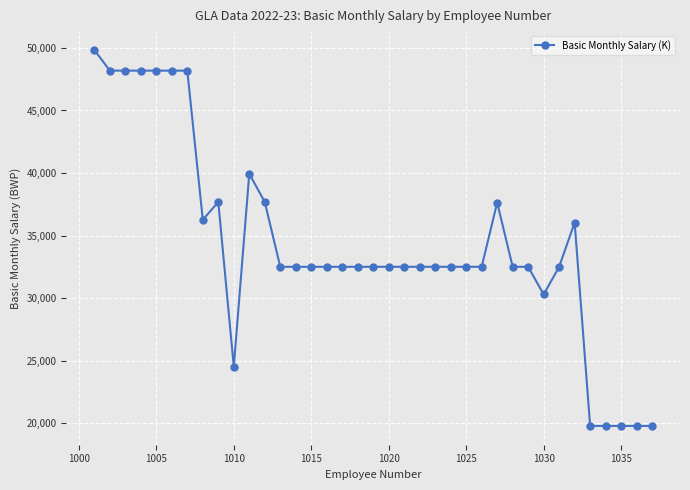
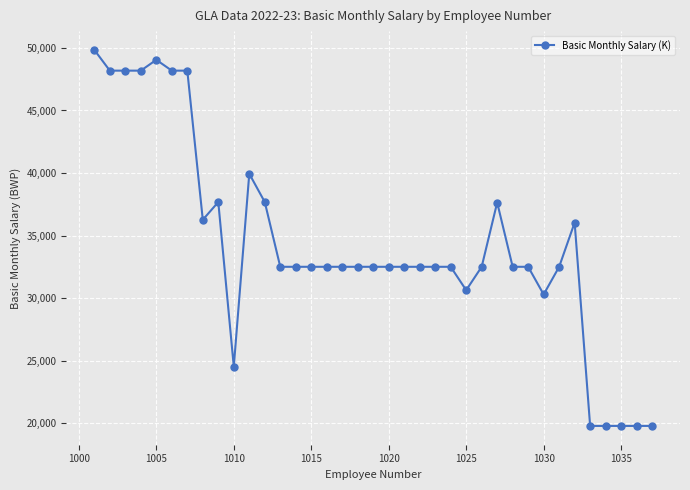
  {
-   "1005": "48,200",
+   "1005": "49,100",
    "1010": "24,500",
    "1015": "32,500",
    "1020": "32,500",
-   "1025": "32,500",
+   "1025": "30,600",
    "1030": "30,300",
    "1035": "19,800"
  }
